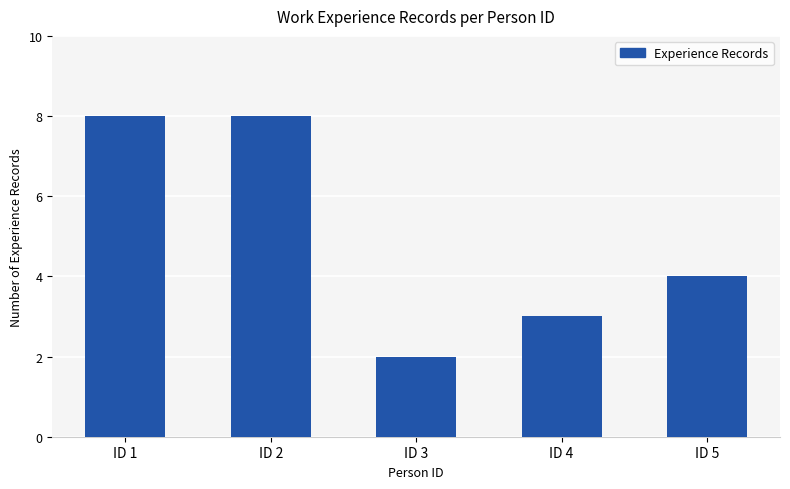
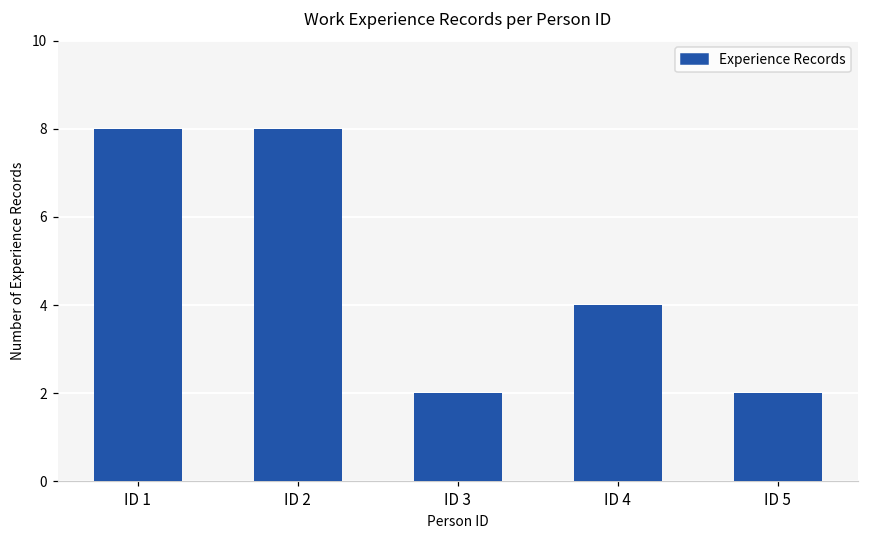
  {
    "ID 1": 8,
    "ID 2": 8,
    "ID 3": 2,
-   "ID 4": 3,
-   "ID 5": 4
+   "ID 4": 4,
+   "ID 5": 2
  }
